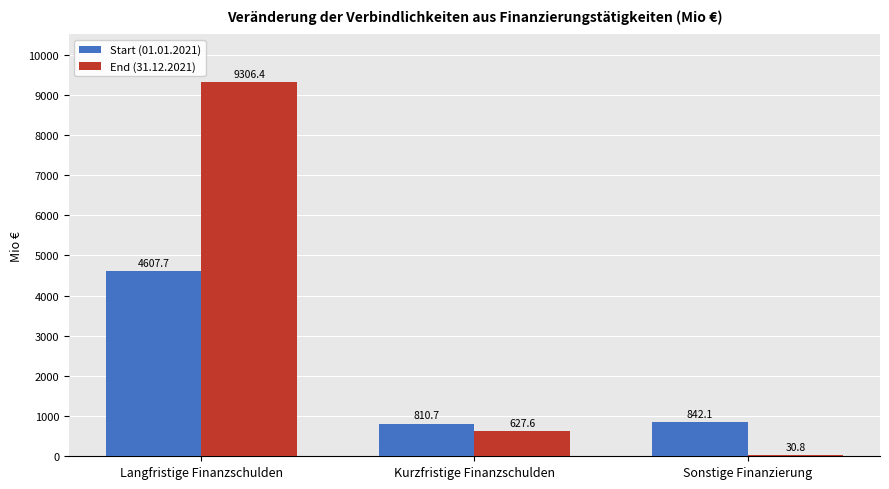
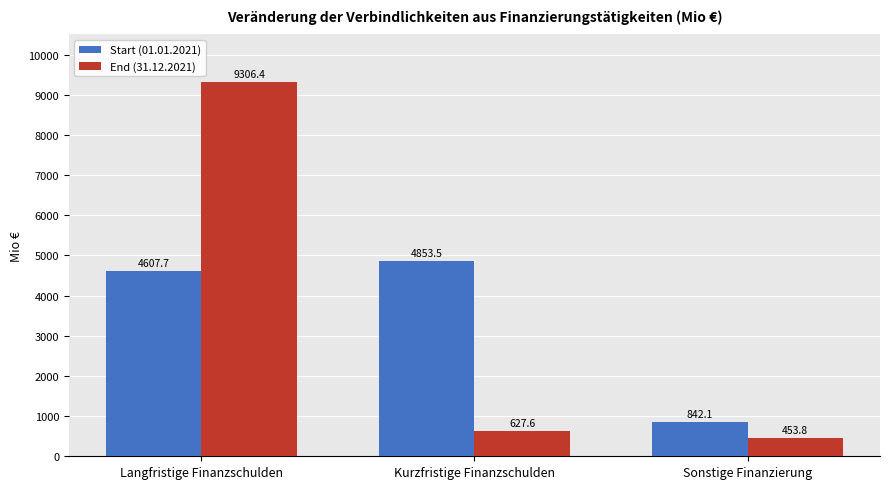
  {
    "Start (01.01.2021)": {
      "Langfristige Finanzschulden": 4607.7,
-     "Kurzfristige Finanzschulden": 810.7,
+     "Kurzfristige Finanzschulden": 4853.5,
      "Sonstige Finanzierung": 842.1
    },
    "End (31.12.2021)": {
      "Langfristige Finanzschulden": 9306.4,
      "Kurzfristige Finanzschulden": 627.6,
-     "Sonstige Finanzierung": 30.8
+     "Sonstige Finanzierung": 453.8
    }
  }
